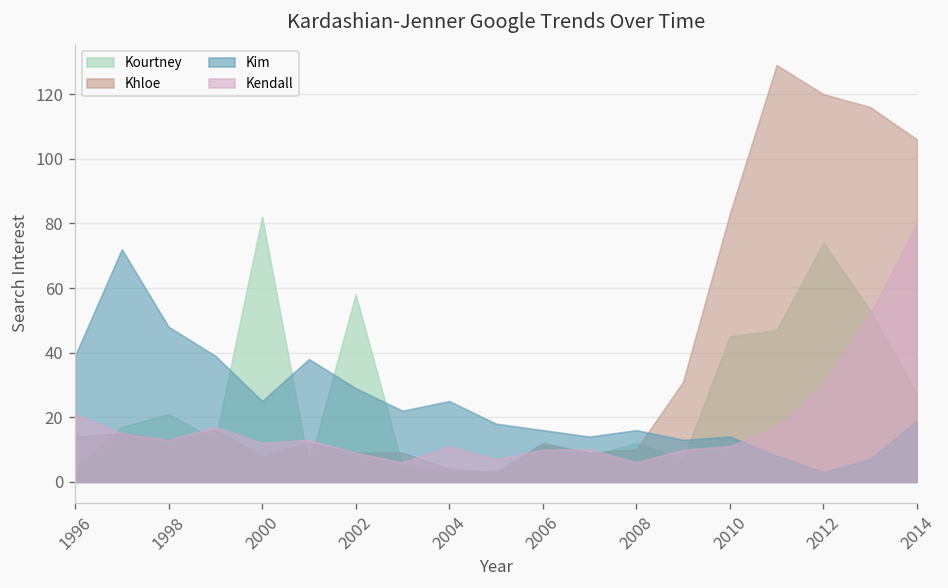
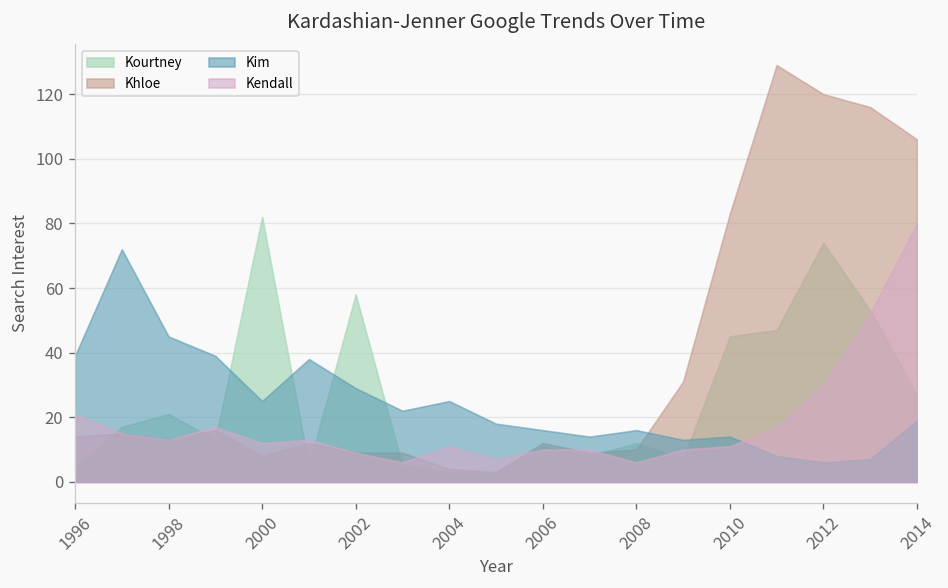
  {
    "Kourtney": {
      "1996": 4,
      "1998": 21,
      "2000": 82,
      "2002": 58,
      "2004": 3,
      "2006": 11,
      "2008": 12,
      "2010": 45,
      "2012": 74,
      "2014": 27
    },
    "Kim": {
      "1996": 39,
-     "1998": 48,
+     "1998": 45,
      "2000": 25,
      "2002": 29,
      "2004": 25,
      "2006": 16,
      "2008": 16,
      "2010": 14,
-     "2012": 3,
+     "2012": 6,
      "2014": 19
    }
  }
